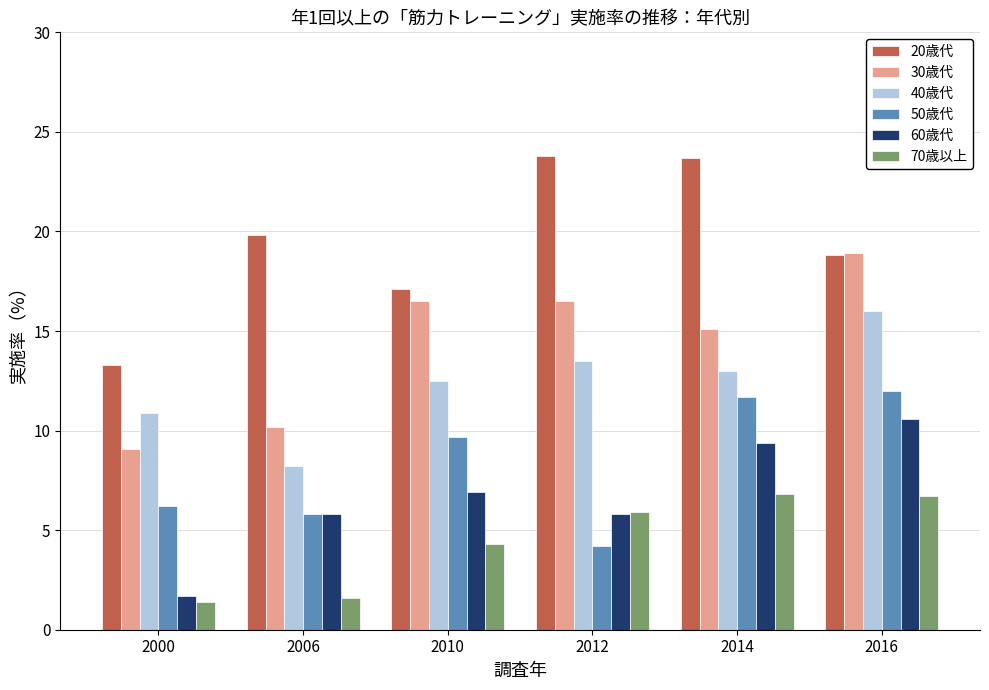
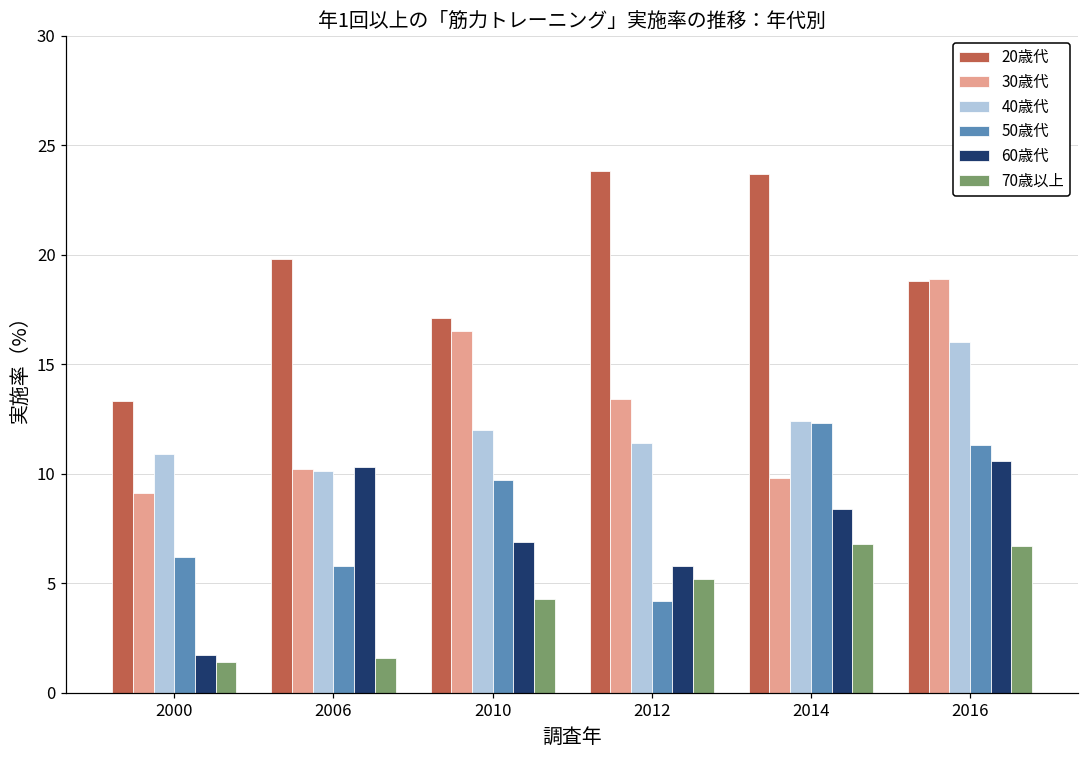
  {
    "20歳代": {
      "2000": 13.3,
      "2006": 19.8,
      "2010": 17.1,
      "2012": 23.8,
      "2014": 23.7,
      "2016": 18.8
    },
    "30歳代": {
      "2000": 9.1,
      "2006": 10.2,
      "2010": 16.5,
-     "2012": 16.5,
-     "2014": 15.1,
+     "2012": 13.4,
+     "2014": 9.8,
      "2016": 18.9
    },
    "40歳代": {
      "2000": 10.9,
-     "2006": 8.2,
-     "2010": 12.5,
-     "2012": 13.5,
-     "2014": 13.0,
+     "2006": 10.1,
+     "2010": 12.0,
+     "2012": 11.4,
+     "2014": 12.4,
      "2016": 16.0
    },
    "50歳代": {
      "2000": 6.2,
      "2006": 5.8,
      "2010": 9.7,
      "2012": 4.2,
-     "2014": 11.7,
-     "2016": 12.0
+     "2014": 12.3,
+     "2016": 11.3
    },
    "60歳代": {
      "2000": 1.7,
-     "2006": 5.8,
+     "2006": 10.3,
      "2010": 6.9,
      "2012": 5.8,
-     "2014": 9.4,
+     "2014": 8.4,
      "2016": 10.6
    },
    "70歳以上": {
      "2000": 1.4,
      "2006": 1.6,
      "2010": 4.3,
-     "2012": 5.9,
+     "2012": 5.2,
      "2014": 6.8,
      "2016": 6.7
    }
  }
